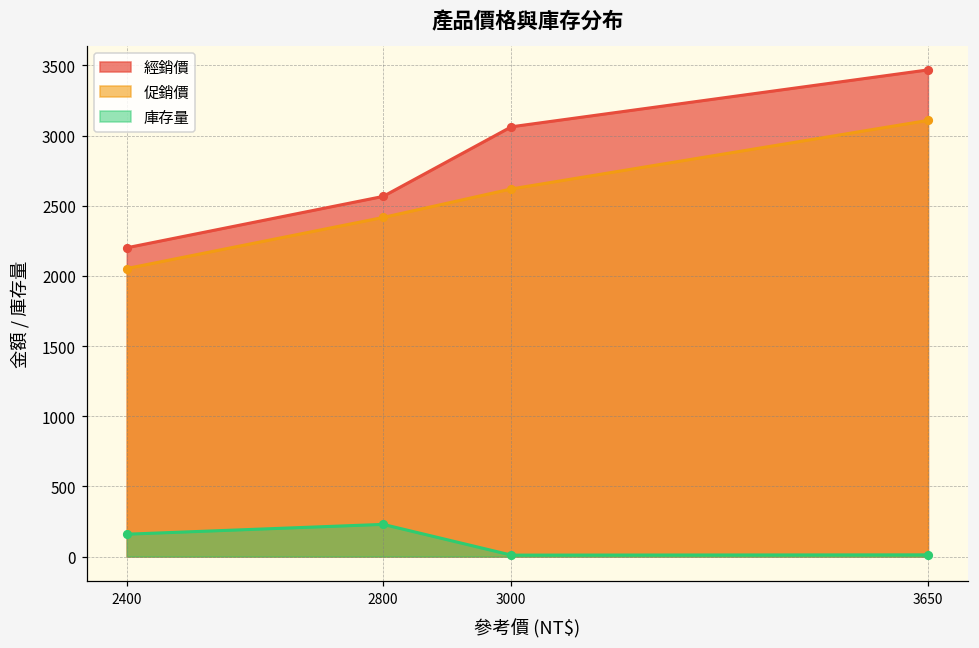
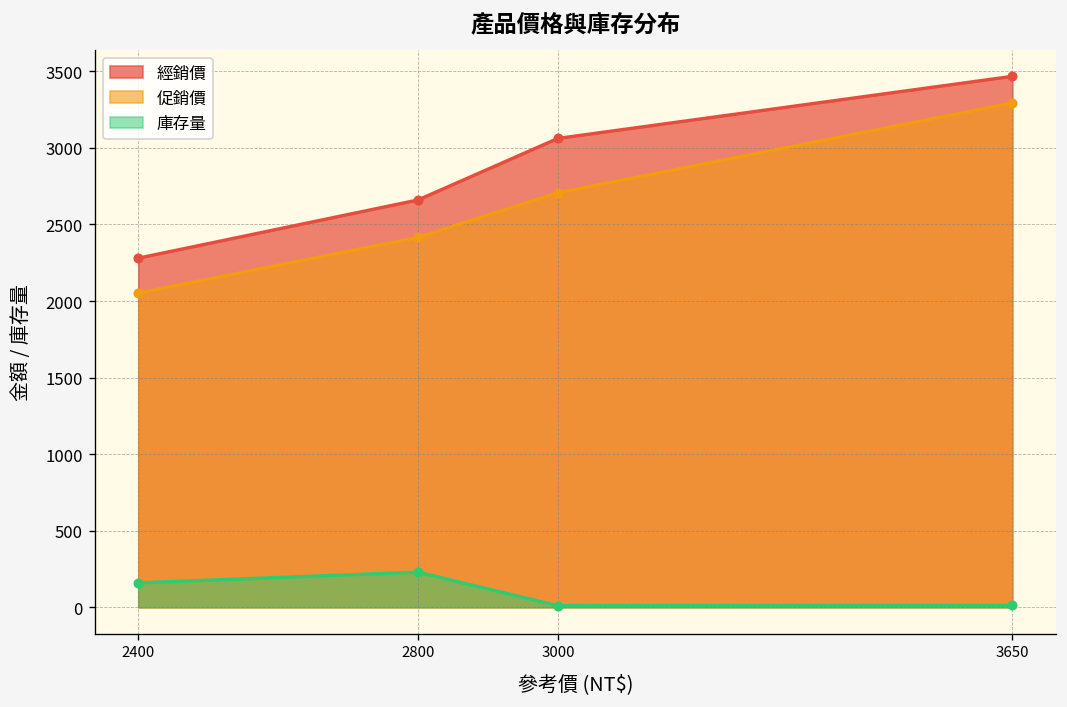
  {
    "經銷價": {
-     "2400": 2200,
-     "2800": 2570,
+     "2400": 2280,
+     "2800": 2660,
      "3000": 3060,
      "3650": 3470
    },
    "促銷價": {
      "2400": 2050,
      "2800": 2420,
-     "3000": 2620,
-     "3650": 3110
+     "3000": 2710,
+     "3650": 3290
    },
    "庫存量": {
      "2400": 160,
      "2800": 230,
      "3000": 10,
      "3650": 10
    }
  }
